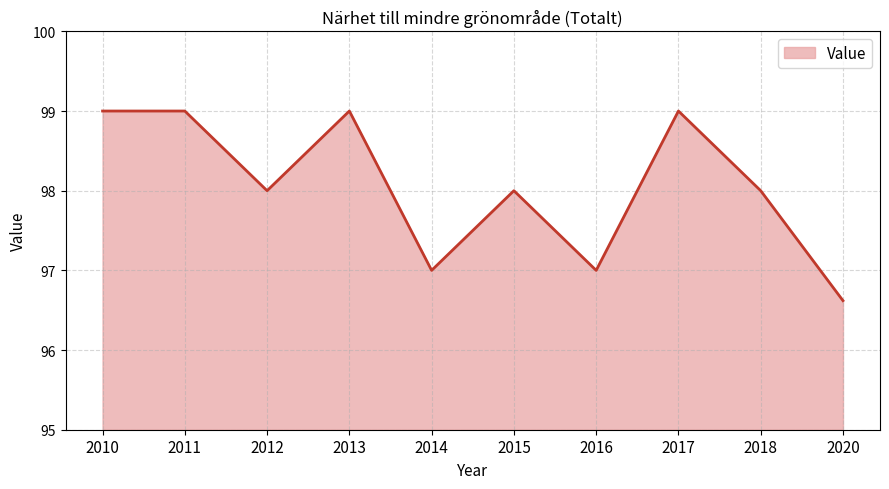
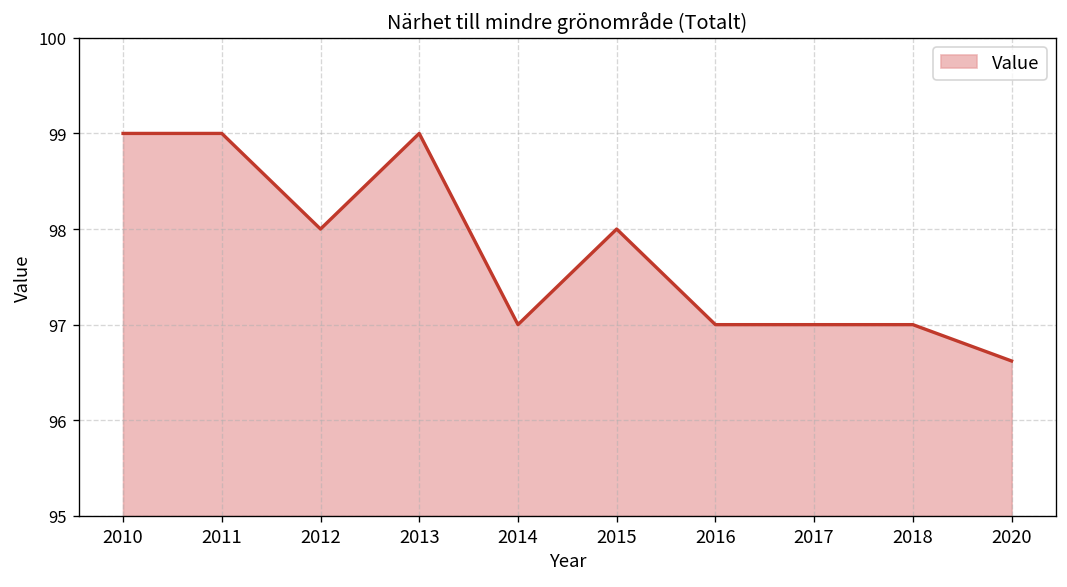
  {
    "2010": 99,
    "2011": 99,
    "2012": 98,
    "2013": 99,
    "2014": 97,
    "2015": 98,
    "2016": 97,
-   "2017": 99,
-   "2018": 98,
+   "2017": 97,
+   "2018": 97,
    "2020": 96.6
  }
